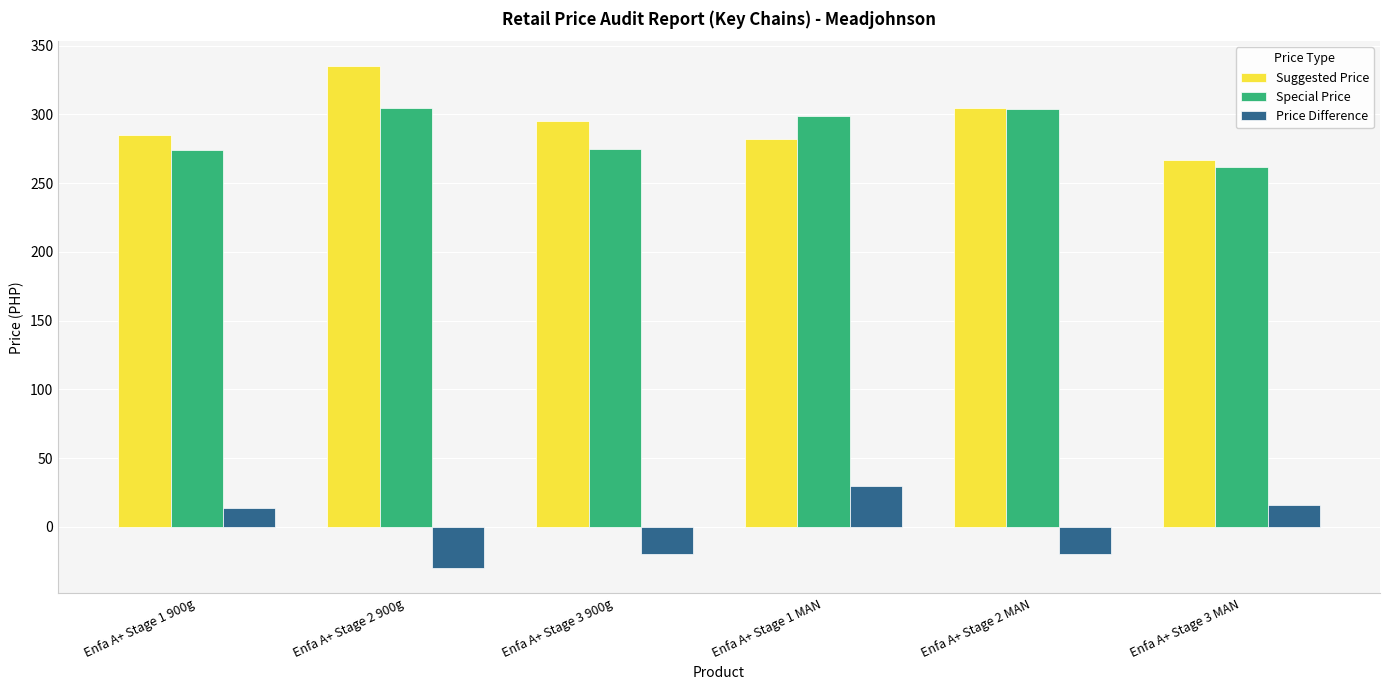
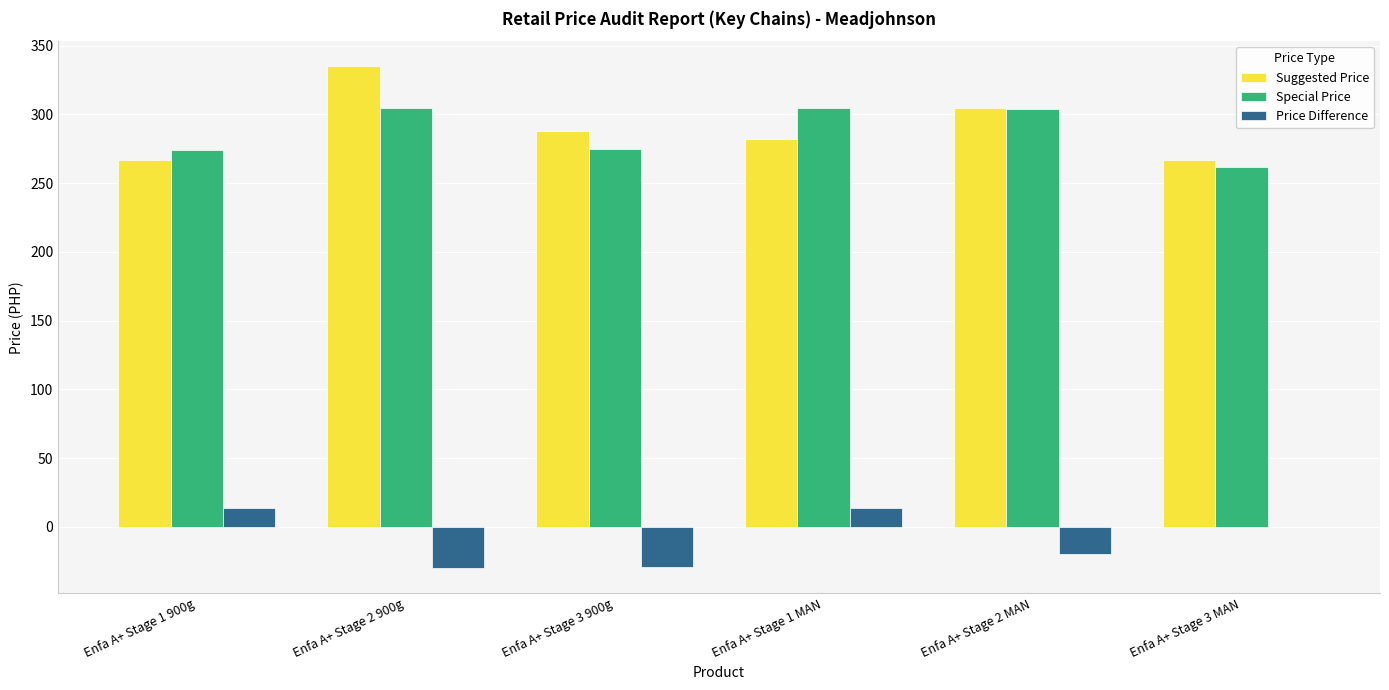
  {
    "Suggested Price": {
-     "Enfa A+ Stage 1 900g": 285,
+     "Enfa A+ Stage 1 900g": 267,
      "Enfa A+ Stage 2 900g": 335,
-     "Enfa A+ Stage 3 900g": 295,
+     "Enfa A+ Stage 3 900g": 288,
      "Enfa A+ Stage 1 MAN": 282,
      "Enfa A+ Stage 2 MAN": 305,
      "Enfa A+ Stage 3 MAN": 267
    },
    "Special Price": {
      "Enfa A+ Stage 1 900g": 274,
      "Enfa A+ Stage 2 900g": 305,
      "Enfa A+ Stage 3 900g": 275,
-     "Enfa A+ Stage 1 MAN": 299,
+     "Enfa A+ Stage 1 MAN": 305,
      "Enfa A+ Stage 2 MAN": 304,
      "Enfa A+ Stage 3 MAN": 262
    },
    "Price Difference": {
      "Enfa A+ Stage 1 900g": 14,
      "Enfa A+ Stage 2 900g": -30,
-     "Enfa A+ Stage 3 900g": -20,
-     "Enfa A+ Stage 1 MAN": 30,
+     "Enfa A+ Stage 3 900g": -29,
+     "Enfa A+ Stage 1 MAN": 14,
      "Enfa A+ Stage 2 MAN": -20,
-     "Enfa A+ Stage 3 MAN": 16
+     "Enfa A+ Stage 3 MAN": 0
    }
  }
